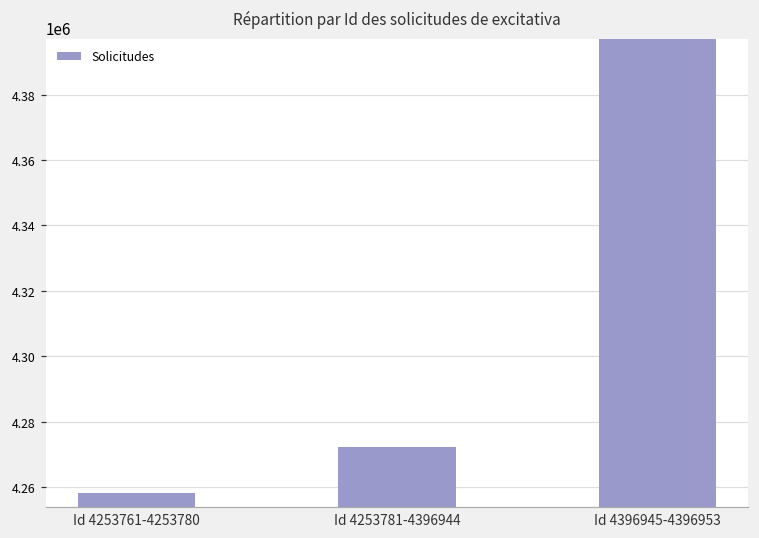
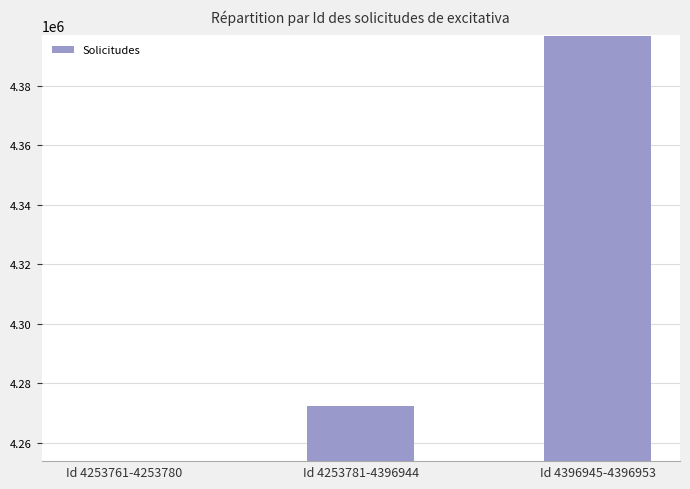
  {
-   "Id 4253761-4253780": 4258000,
+   "Id 4253761-4253780": 4254000,
    "Id 4253781-4396944": 4272000,
    "Id 4396945-4396953": 4397000
  }
